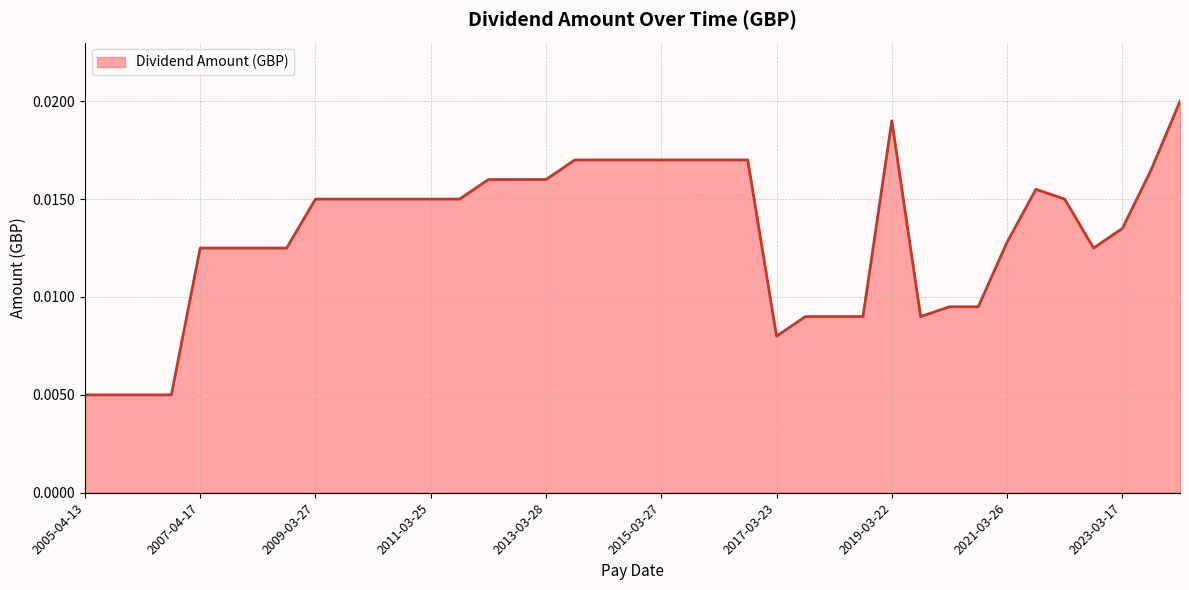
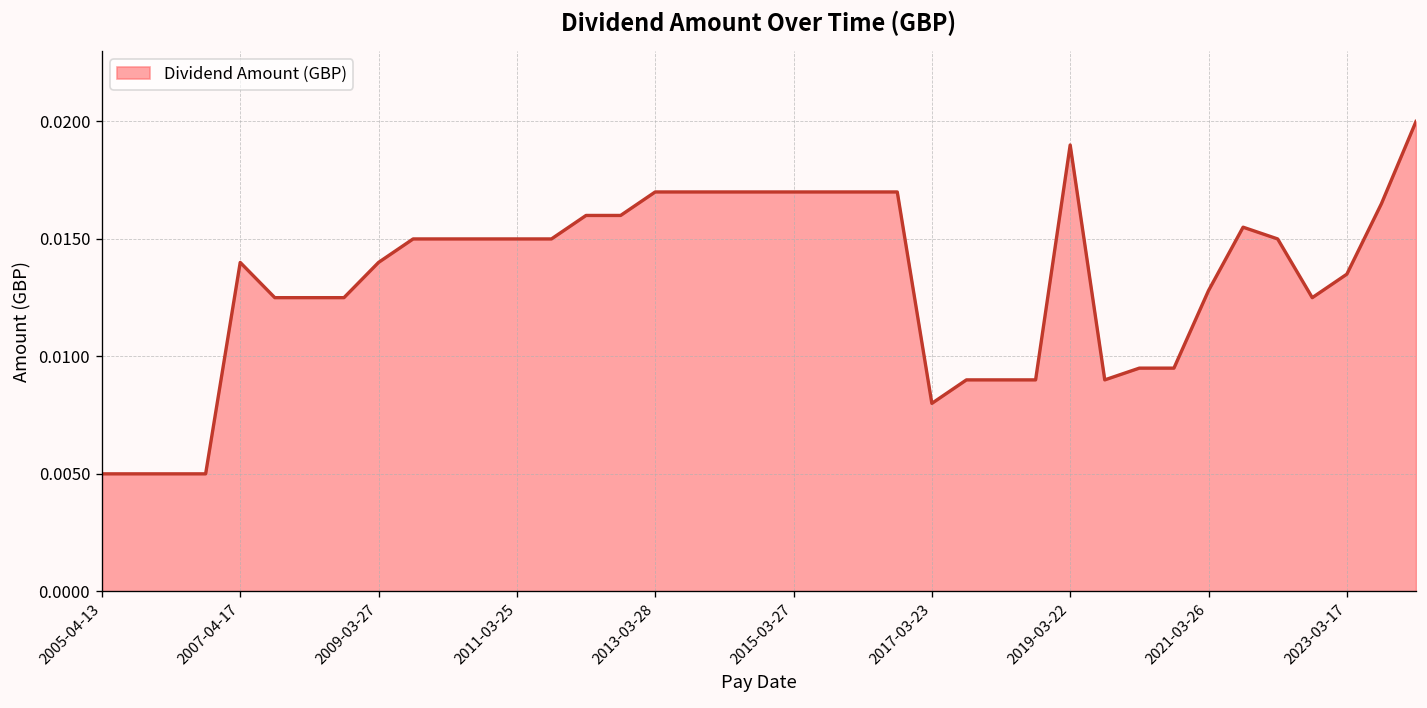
  {
    "2005-04-13": 0.0050,
-   "2007-04-17": 0.0125,
-   "2009-03-27": 0.015,
+   "2007-04-17": 0.0140,
+   "2009-03-27": 0.014,
    "2011-03-25": 0.0150,
-   "2013-03-28": 0.016,
+   "2013-03-28": 0.017,
    "2015-03-27": 0.0170,
    "2017-03-23": 0.0080,
    "2019-03-22": 0.0190,
    "2021-03-26": 0.0128,
    "2023-03-17": 0.0135
  }
